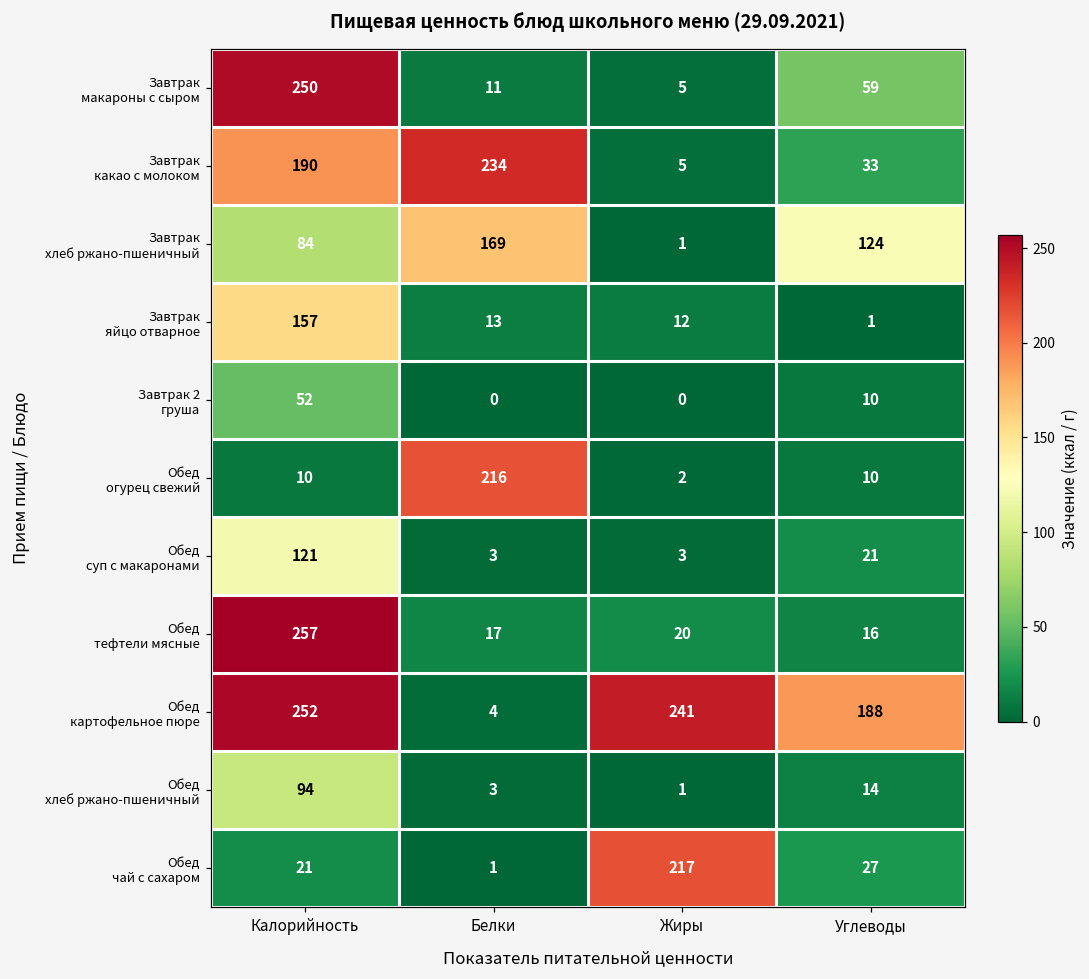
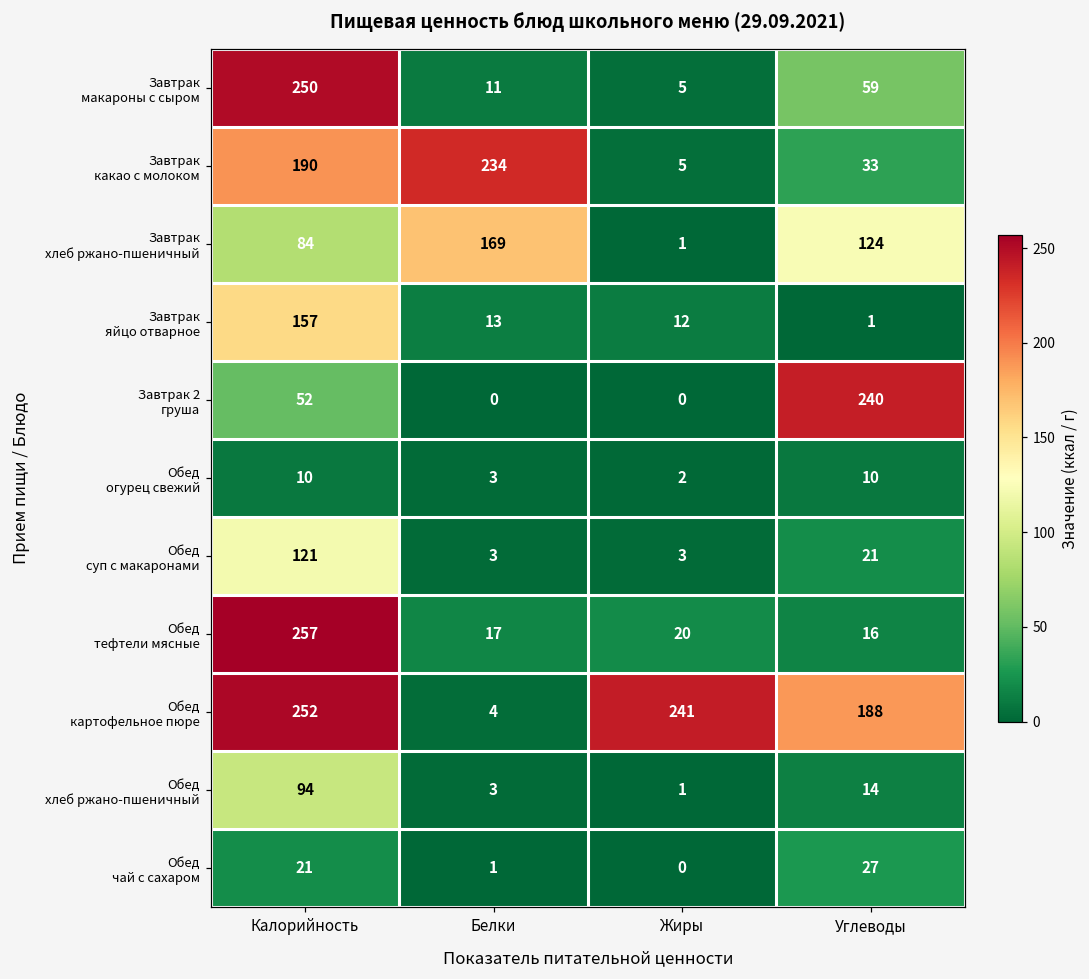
  {
    "Завтрак макароны с сыром": {
      "Калорийность": 250,
      "Белки": 11,
      "Жиры": 5,
      "Углеводы": 59
    },
    "Завтрак какао с молоком": {
      "Калорийность": 190,
      "Белки": 234,
      "Жиры": 5,
      "Углеводы": 33
    },
    "Завтрак хлеб ржано-пшеничный": {
      "Калорийность": 84,
      "Белки": 169,
      "Жиры": 1,
      "Углеводы": 124
    },
    "Завтрак яйцо отварное": {
      "Калорийность": 157,
      "Белки": 13,
      "Жиры": 12,
      "Углеводы": 1
    },
    "Завтрак 2 груша": {
      "Калорийность": 52,
      "Белки": 0,
      "Жиры": 0,
-     "Углеводы": 10
+     "Углеводы": 240
    },
    "Обед огурец свежий": {
      "Калорийность": 10,
-     "Белки": 216,
+     "Белки": 3,
      "Жиры": 2,
      "Углеводы": 10
    },
    "Обед суп с макаронами": {
      "Калорийность": 121,
      "Белки": 3,
      "Жиры": 3,
      "Углеводы": 21
    },
    "Обед тефтели мясные": {
      "Калорийность": 257,
      "Белки": 17,
      "Жиры": 20,
      "Углеводы": 16
    },
    "Обед картофельное пюре": {
      "Калорийность": 252,
      "Белки": 4,
      "Жиры": 241,
      "Углеводы": 188
    },
    "Обед хлеб ржано-пшеничный": {
      "Калорийность": 94,
      "Белки": 3,
      "Жиры": 1,
      "Углеводы": 14
    },
    "Обед чай с сахаром": {
      "Калорийность": 21,
      "Белки": 1,
-     "Жиры": 217,
+     "Жиры": 0,
      "Углеводы": 27
    }
  }
